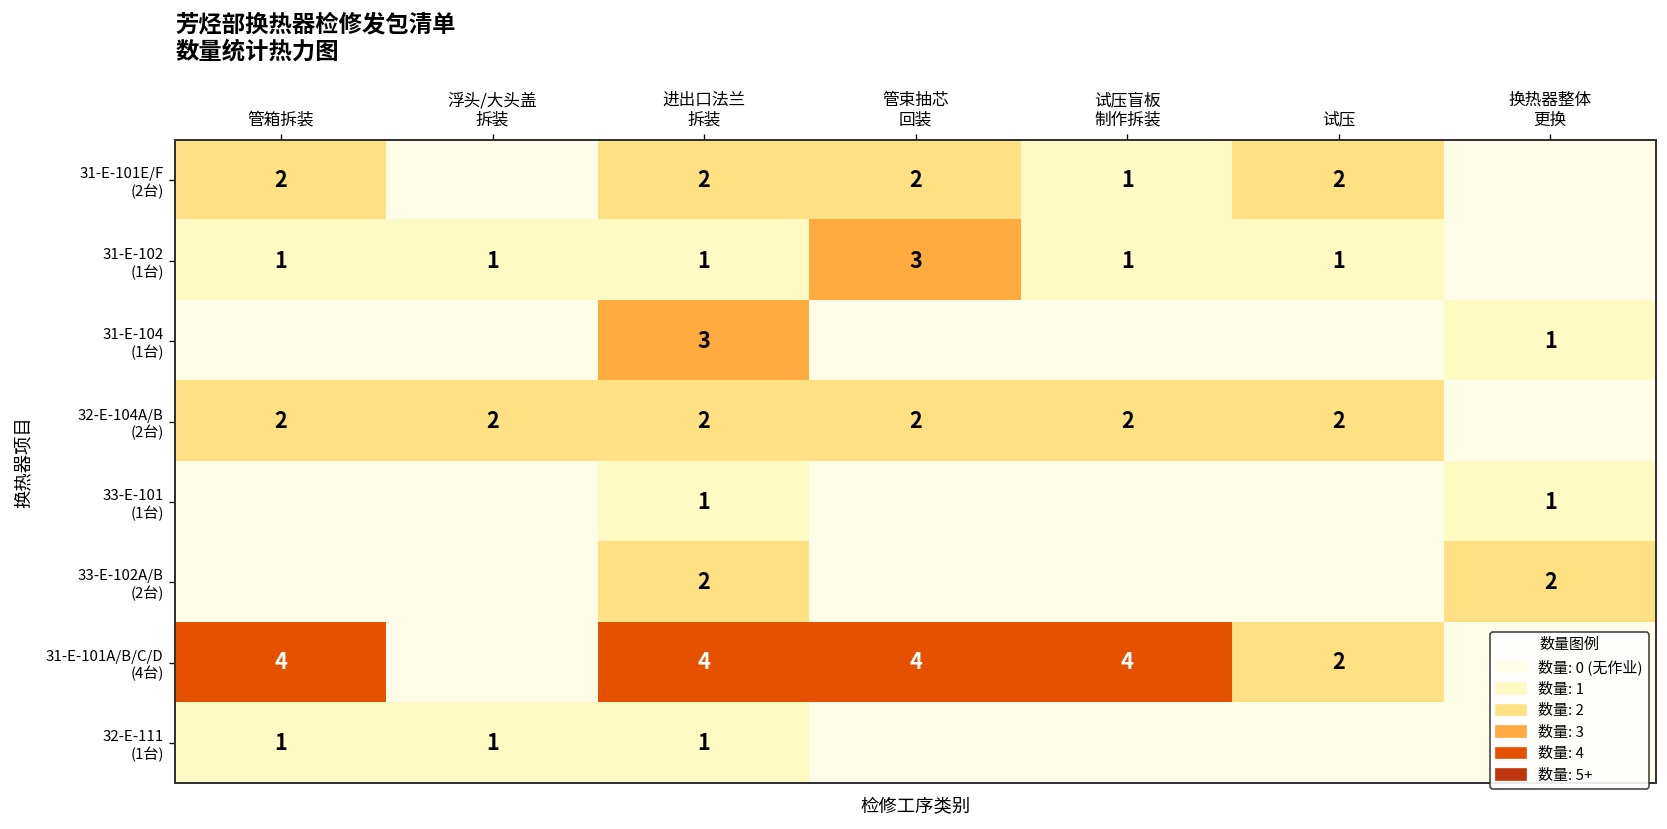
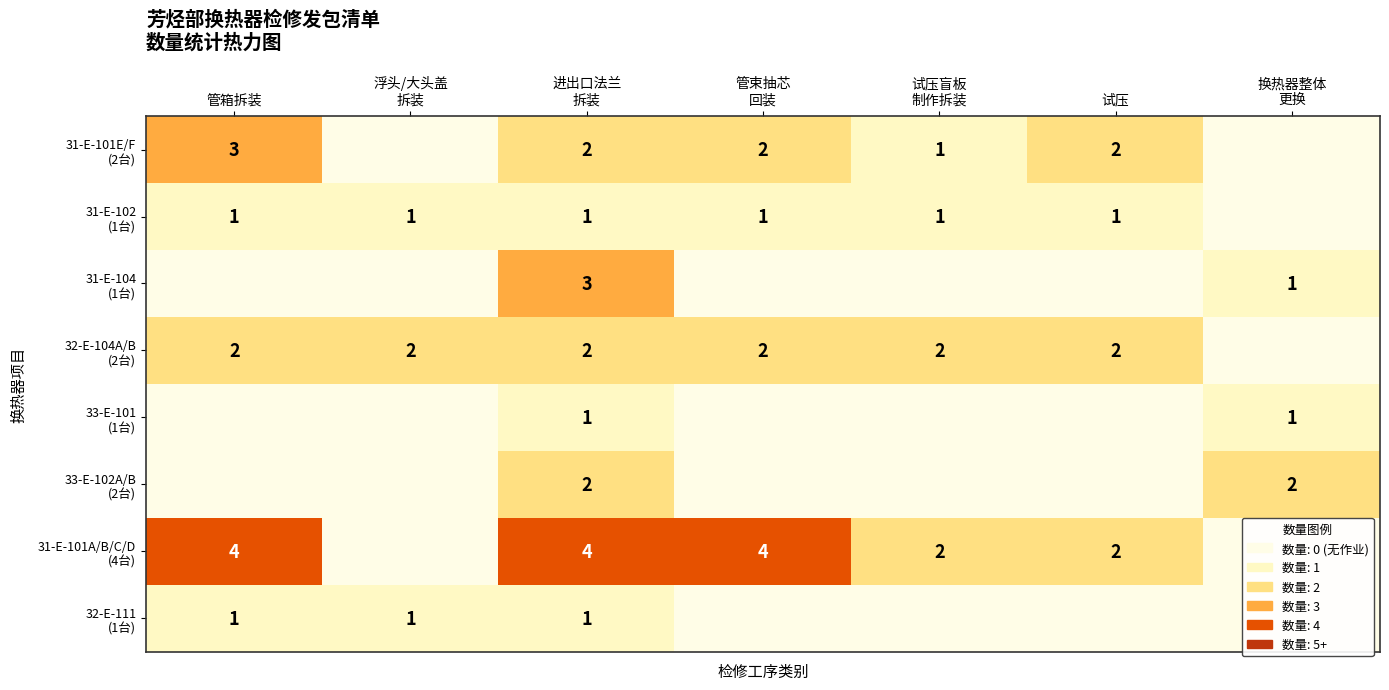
  {
    "31-E-101E/F (2台)": {
-     "管箱拆装": 2,
+     "管箱拆装": 3,
      "进出口法兰 拆装": 2,
      "管束抽芯 回装": 2,
      "试压盲板 制作拆装": 1,
      "试压": 2
    },
    "31-E-102 (1台)": {
      "管箱拆装": 1,
      "浮头/大头盖 拆装": 1,
      "进出口法兰 拆装": 1,
-     "管束抽芯 回装": 3,
+     "管束抽芯 回装": 1,
      "试压盲板 制作拆装": 1,
      "试压": 1
    },
    "31-E-104 (1台)": {
      "进出口法兰 拆装": 3,
      "换热器整体 更换": 1
    },
    "32-E-104A/B (2台)": {
      "管箱拆装": 2,
      "浮头/大头盖 拆装": 2,
      "进出口法兰 拆装": 2,
      "管束抽芯 回装": 2,
      "试压盲板 制作拆装": 2,
      "试压": 2
    },
    "33-E-101 (1台)": {
      "进出口法兰 拆装": 1,
      "换热器整体 更换": 1
    },
    "33-E-102A/B (2台)": {
      "进出口法兰 拆装": 2,
      "换热器整体 更换": 2
    },
    "31-E-101A/B/C/D (4台)": {
      "管箱拆装": 4,
      "进出口法兰 拆装": 4,
      "管束抽芯 回装": 4,
-     "试压盲板 制作拆装": 4,
+     "试压盲板 制作拆装": 2,
      "试压": 2
    },
    "32-E-111 (1台)": {
      "管箱拆装": 1,
      "浮头/大头盖 拆装": 1,
      "进出口法兰 拆装": 1
    }
  }
